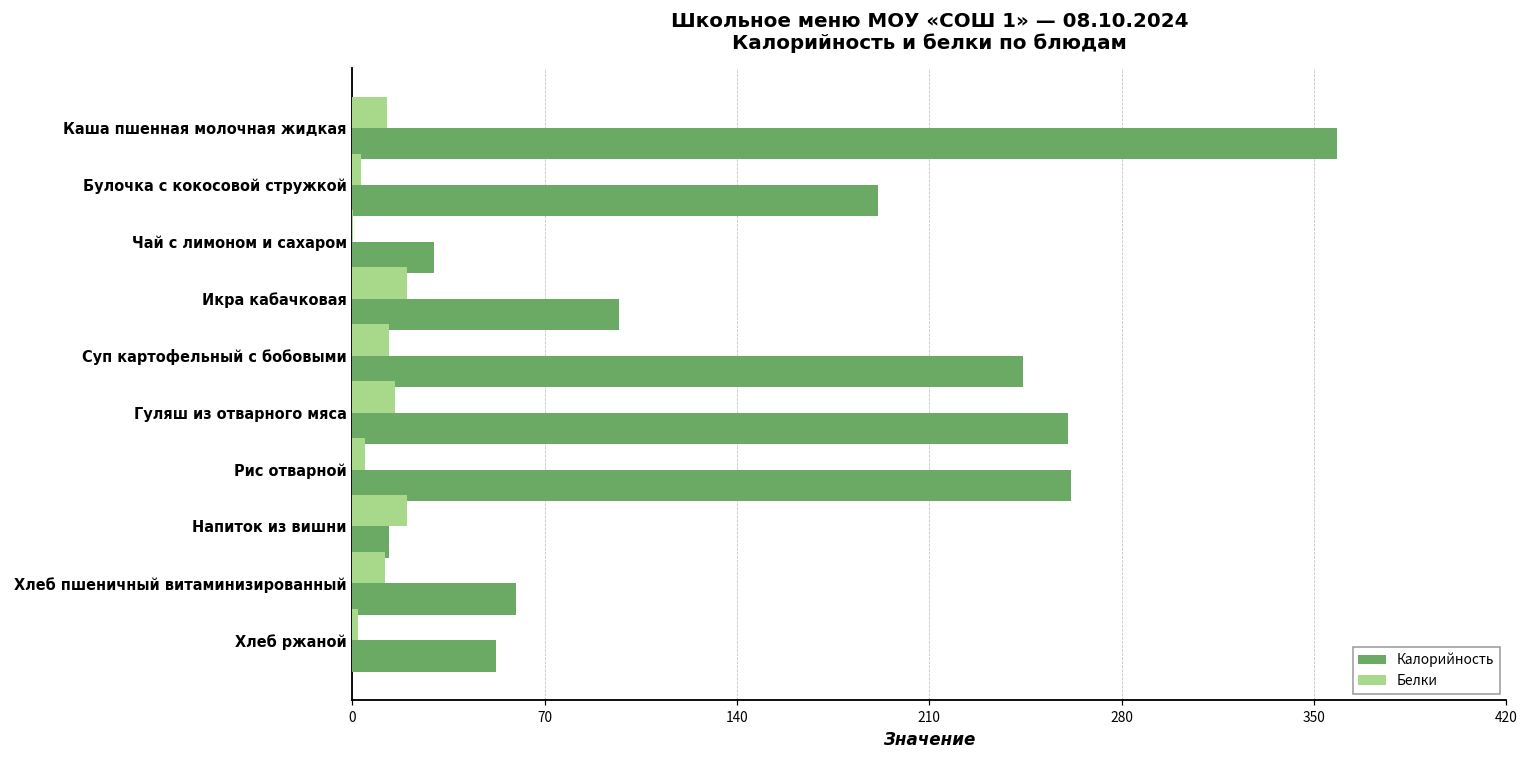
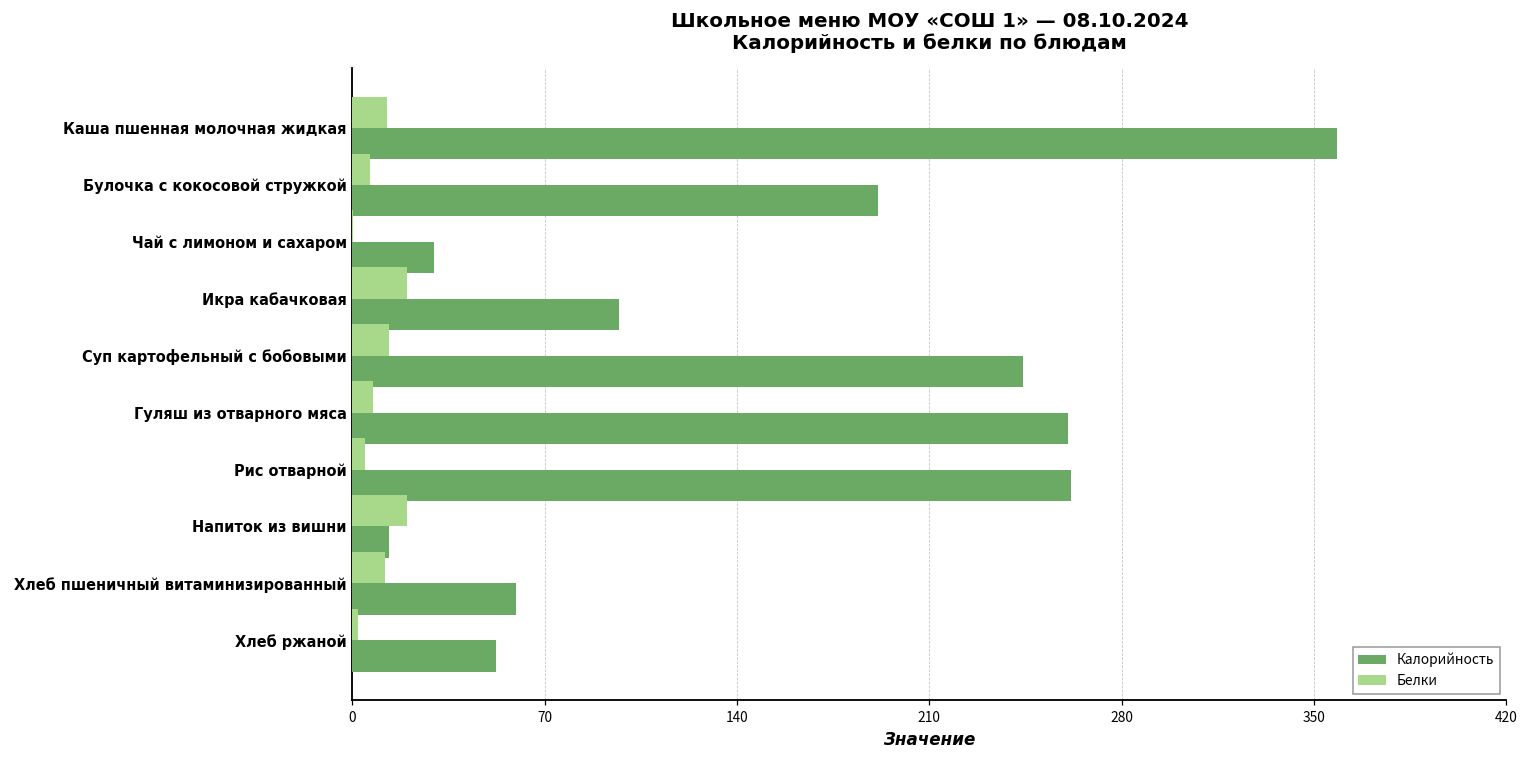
  {
    "Калорийность": {
      "Каша пшенная молочная жидкая": 359,
      "Булочка с кокосовой стружкой": 191,
      "Чай с лимоном и сахаром": 30,
      "Икра кабачковая": 97,
      "Суп картофельный с бобовыми": 244,
      "Гуляш из отварного мяса": 260,
      "Рис отварной": 262,
      "Напиток из вишни": 13,
      "Хлеб пшеничный витаминизированный": 60,
      "Хлеб ржаной": 52
    },
    "Белки": {
      "Каша пшенная молочная жидкая": 13,
-     "Булочка с кокосовой стружкой": 3,
+     "Булочка с кокосовой стружкой": 7,
      "Икра кабачковая": 20,
      "Суп картофельный с бобовыми": 13,
-     "Гуляш из отварного мяса": 16,
+     "Гуляш из отварного мяса": 8,
      "Рис отварной": 5,
      "Напиток из вишни": 20,
      "Хлеб пшеничный витаминизированный": 12,
      "Хлеб ржаной": 2
    }
  }
